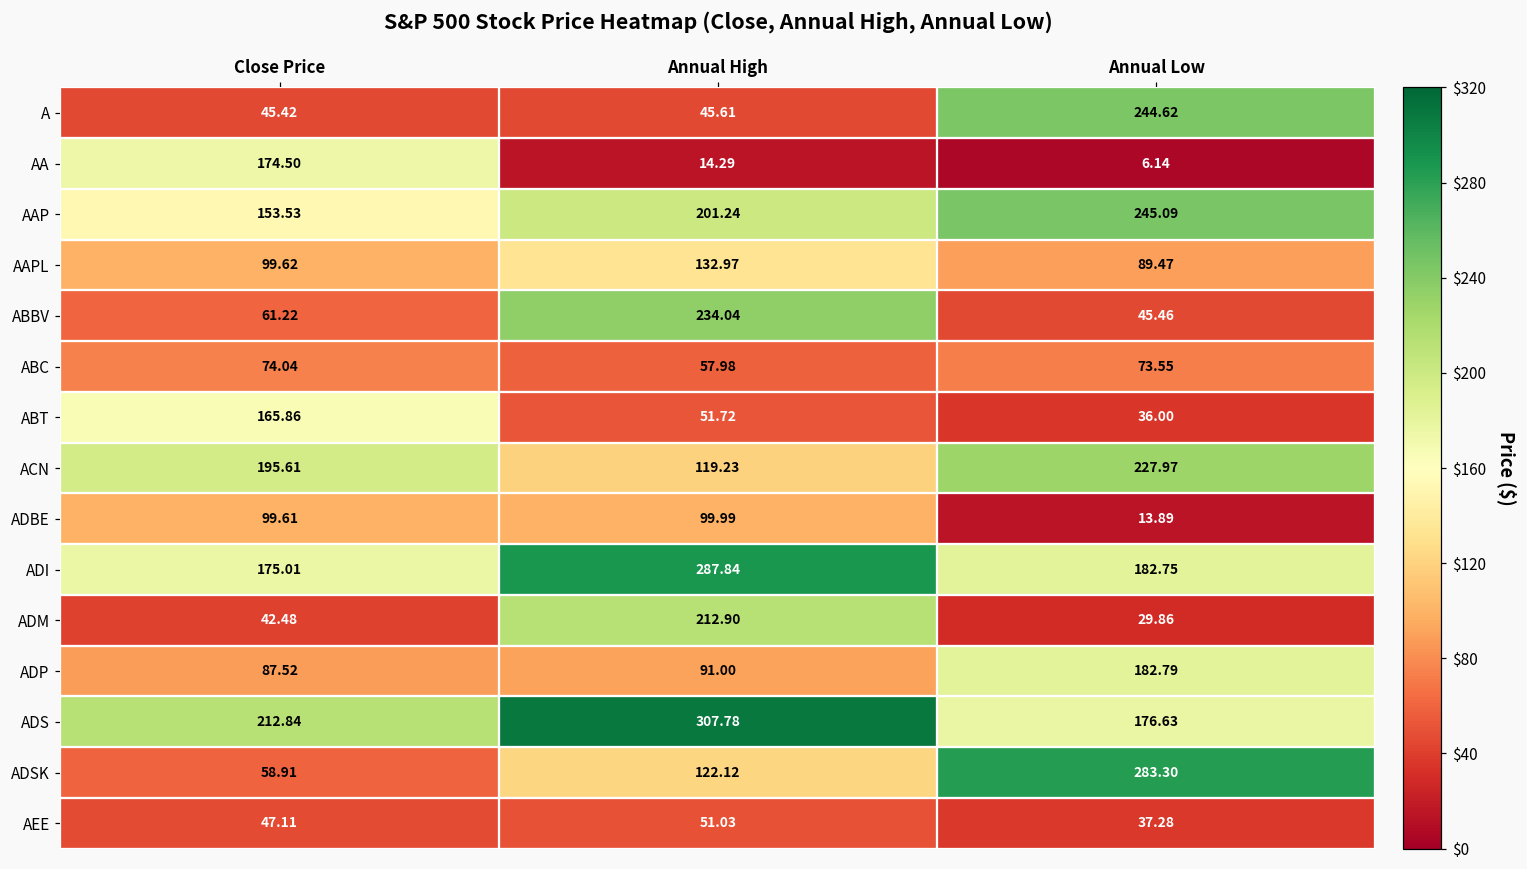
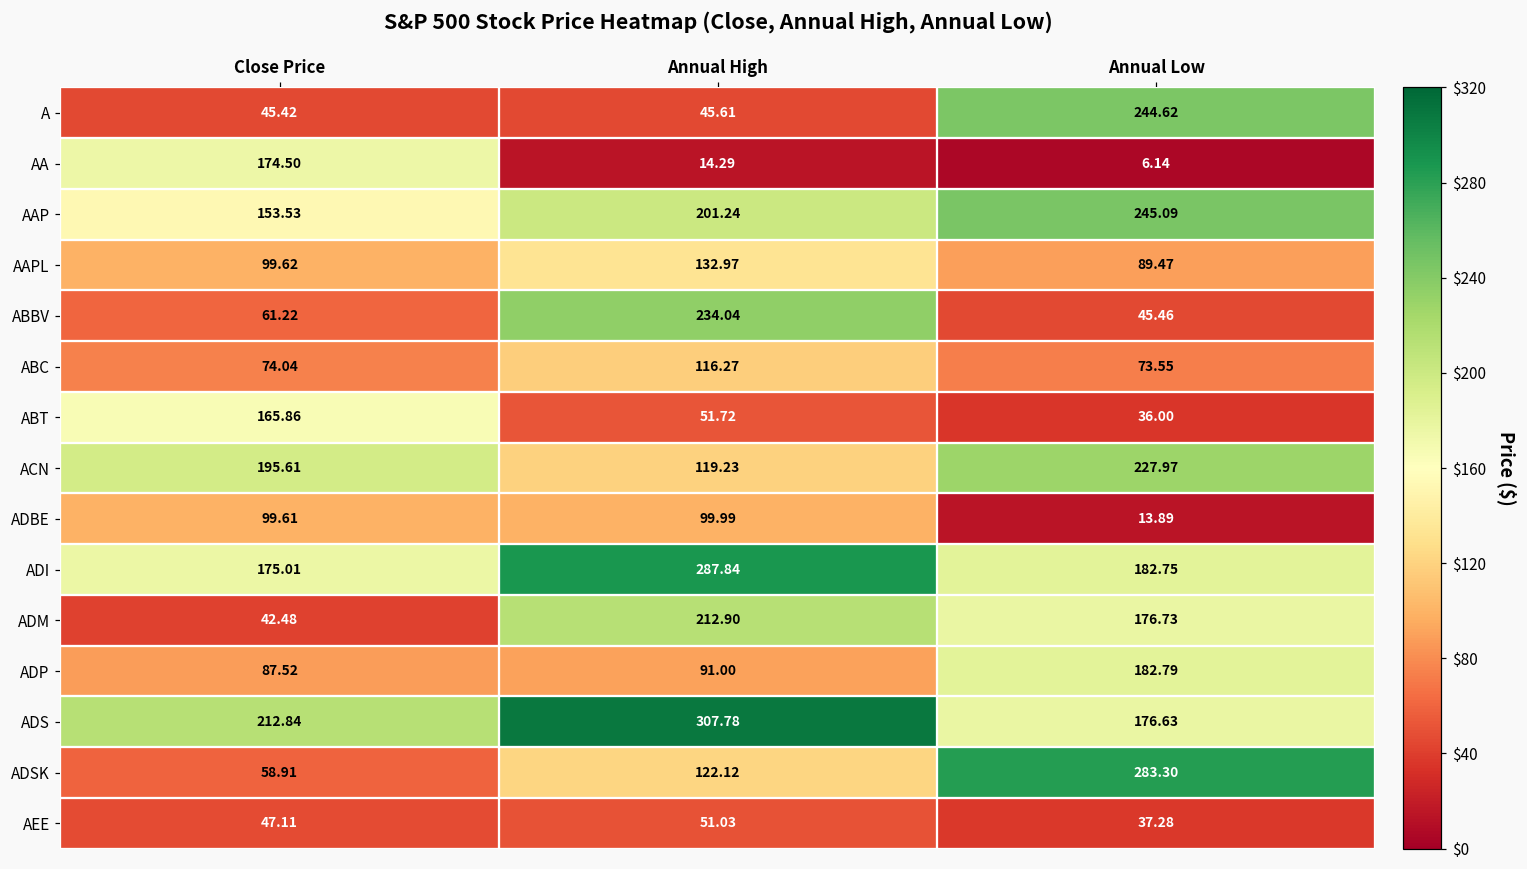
  {
    "A": {
      "Close Price": 45.42,
      "Annual High": 45.61,
      "Annual Low": 244.62
    },
    "AA": {
      "Close Price": 174.50,
      "Annual High": 14.29,
      "Annual Low": 6.14
    },
    "AAP": {
      "Close Price": 153.53,
      "Annual High": 201.24,
      "Annual Low": 245.09
    },
    "AAPL": {
      "Close Price": 99.62,
      "Annual High": 132.97,
      "Annual Low": 89.47
    },
    "ABBV": {
      "Close Price": 61.22,
      "Annual High": 234.04,
      "Annual Low": 45.46
    },
    "ABC": {
      "Close Price": 74.04,
-     "Annual High": 57.98,
+     "Annual High": 116.27,
      "Annual Low": 73.55
    },
    "ABT": {
      "Close Price": 165.86,
      "Annual High": 51.72,
      "Annual Low": 36.00
    },
    "ACN": {
      "Close Price": 195.61,
      "Annual High": 119.23,
      "Annual Low": 227.97
    },
    "ADBE": {
      "Close Price": 99.61,
      "Annual High": 99.99,
      "Annual Low": 13.89
    },
    "ADI": {
      "Close Price": 175.01,
      "Annual High": 287.84,
      "Annual Low": 182.75
    },
    "ADM": {
      "Close Price": 42.48,
      "Annual High": 212.90,
-     "Annual Low": 29.86
+     "Annual Low": 176.73
    },
    "ADP": {
      "Close Price": 87.52,
      "Annual High": 91.00,
      "Annual Low": 182.79
    },
    "ADS": {
      "Close Price": 212.84,
      "Annual High": 307.78,
      "Annual Low": 176.63
    },
    "ADSK": {
      "Close Price": 58.91,
      "Annual High": 122.12,
      "Annual Low": 283.30
    },
    "AEE": {
      "Close Price": 47.11,
      "Annual High": 51.03,
      "Annual Low": 37.28
    }
  }
